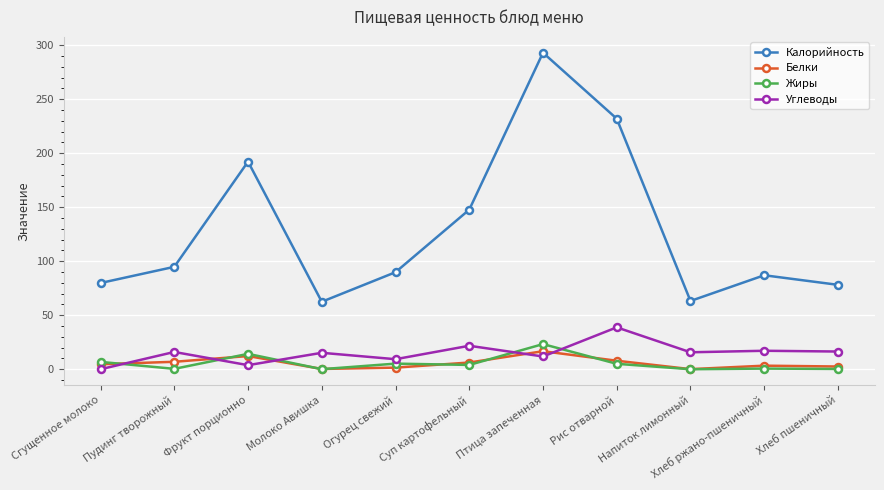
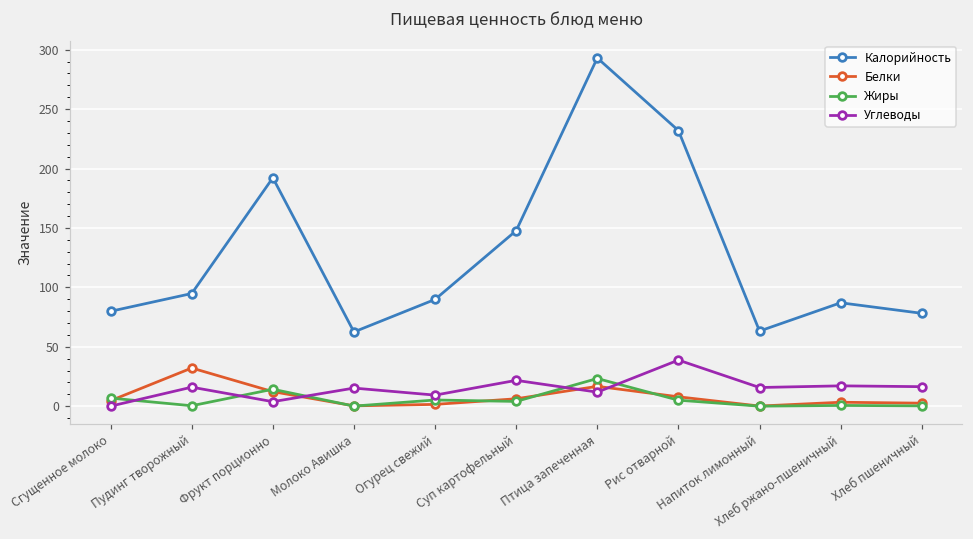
  {
    "Калорийность": {
      "Сгущенное молоко": 80,
      "Пудинг творожный": 95,
      "Фрукт порционно": 192,
      "Молоко Авишка": 62,
      "Огурец свежий": 90,
      "Суп картофельный": 148,
      "Птица запеченная": 293,
      "Рис отварной": 232,
      "Напиток лимонный": 63,
      "Хлеб ржано-пшеничный": 87,
      "Хлеб пшеничный": 78
    },
    "Белки": {
-     "Пудинг творожный": 7,
+     "Пудинг творожный": 32,
      "Огурец свежий": 2,
      "Птица запеченная": 17,
      "Рис отварной": 8,
      "Хлеб ржано-пшеничный": 3
    },
    "Жиры": {
      "Пудинг творожный": 0,
      "Огурец свежий": 5,
      "Птица запеченная": 23,
      "Рис отварной": 5,
      "Хлеб ржано-пшеничный": 1
    },
    "Углеводы": {
      "Сгущенное молоко": 0,
      "Пудинг творожный": 16,
      "Фрукт порционно": 4,
      "Молоко Авишка": 15,
      "Огурец свежий": 9,
      "Суп картофельный": 22,
      "Птица запеченная": 12,
      "Рис отварной": 39,
      "Напиток лимонный": 16,
      "Хлеб ржано-пшеничный": 17,
      "Хлеб пшеничный": 16
    }
  }
